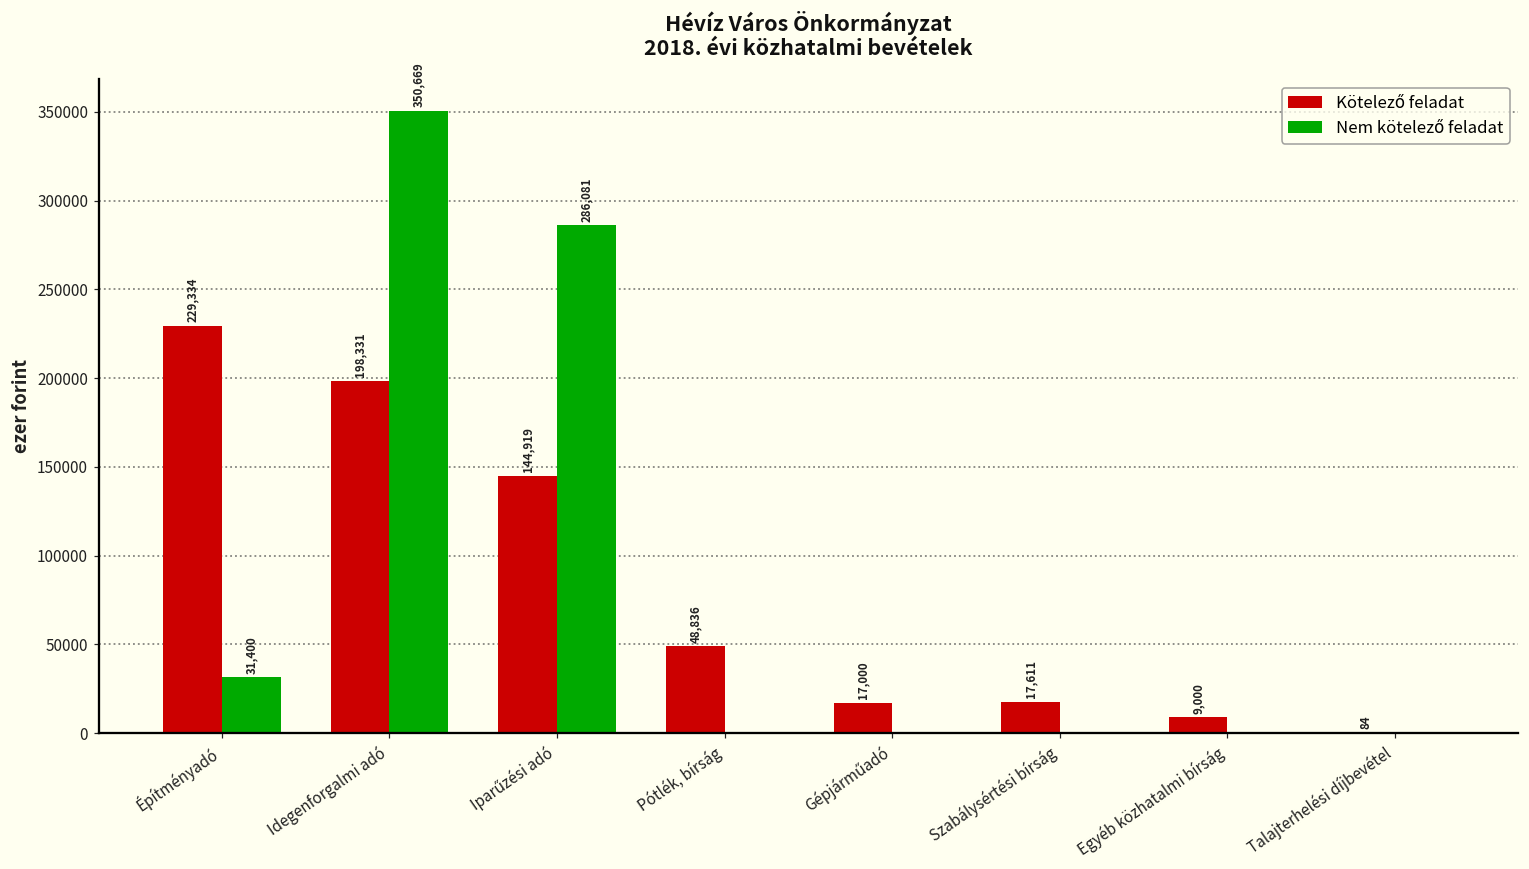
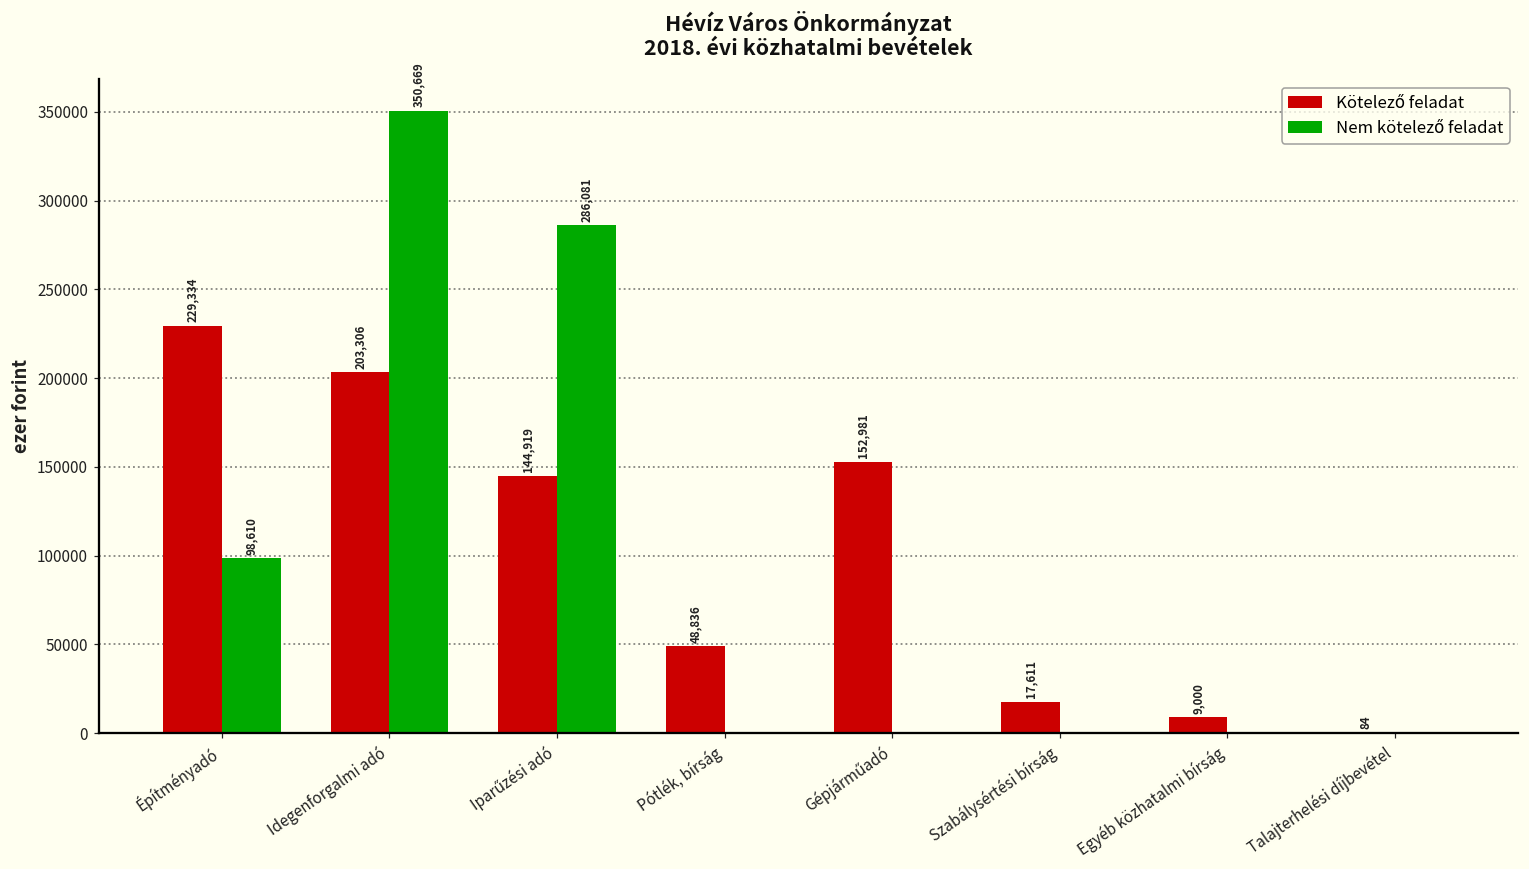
  {
    "Kötelező feladat": {
      "Építményadó": "229,334",
-     "Idegenforgalmi adó": "198,331",
+     "Idegenforgalmi adó": "203,306",
      "Iparűzési adó": "144,919",
      "Pótlék, bírság": "48,836",
-     "Gépjárműadó": "17,000",
+     "Gépjárműadó": "152,981",
      "Szabálysértési bírság": "17,611",
      "Egyéb közhatalmi bírság": "9,000",
      "Talajterhelési díjbevétel": "84"
    },
    "Nem kötelező feladat": {
-     "Építményadó": "31,400",
+     "Építményadó": "98,610",
      "Idegenforgalmi adó": "350,669",
      "Iparűzési adó": "286,081"
    }
  }
